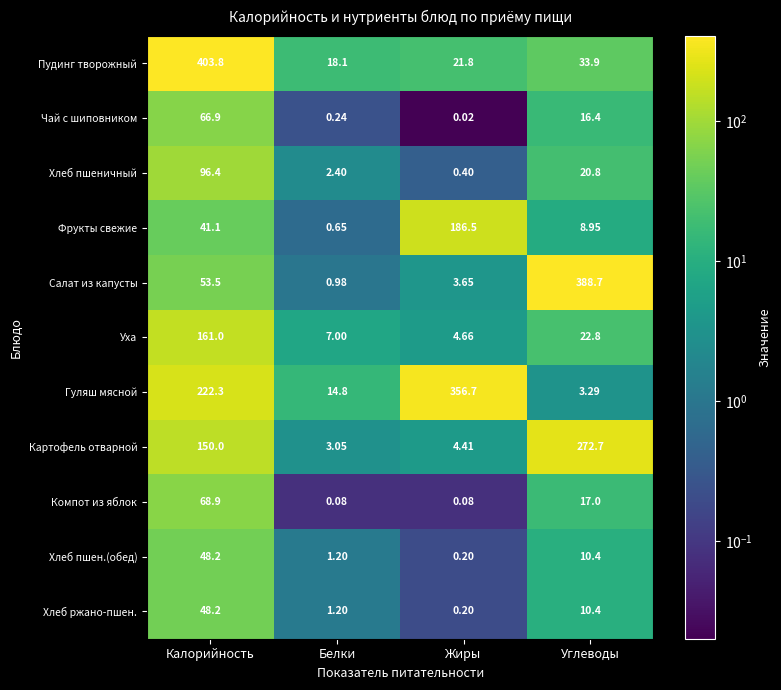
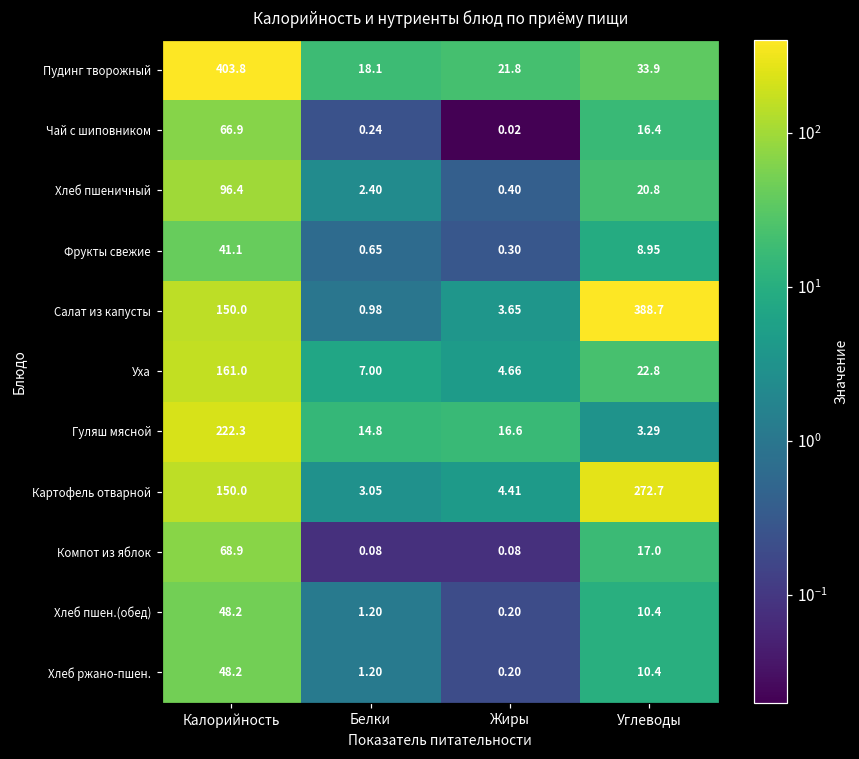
  {
    "Пудинг творожный": {
      "Калорийность": 403.8,
      "Белки": 18.1,
      "Жиры": 21.8,
      "Углеводы": 33.9
    },
    "Чай с шиповником": {
      "Калорийность": 66.9,
      "Белки": 0.24,
      "Жиры": 0.02,
      "Углеводы": 16.4
    },
    "Хлеб пшеничный": {
      "Калорийность": 96.4,
      "Белки": 2.40,
      "Жиры": 0.40,
      "Углеводы": 20.8
    },
    "Фрукты свежие": {
      "Калорийность": 41.1,
      "Белки": 0.65,
-     "Жиры": 186.5,
+     "Жиры": 0.30,
      "Углеводы": 8.95
    },
    "Салат из капусты": {
-     "Калорийность": 53.5,
+     "Калорийность": 150.0,
      "Белки": 0.98,
      "Жиры": 3.65,
      "Углеводы": 388.7
    },
    "Уха": {
      "Калорийность": 161.0,
      "Белки": 7.00,
      "Жиры": 4.66,
      "Углеводы": 22.8
    },
    "Гуляш мясной": {
      "Калорийность": 222.3,
      "Белки": 14.8,
-     "Жиры": 356.7,
+     "Жиры": 16.6,
      "Углеводы": 3.29
    },
    "Картофель отварной": {
      "Калорийность": 150.0,
      "Белки": 3.05,
      "Жиры": 4.41,
      "Углеводы": 272.7
    },
    "Компот из яблок": {
      "Калорийность": 68.9,
      "Белки": 0.08,
      "Жиры": 0.08,
      "Углеводы": 17.0
    },
    "Хлеб пшен.(обед)": {
      "Калорийность": 48.2,
      "Белки": 1.20,
      "Жиры": 0.20,
      "Углеводы": 10.4
    },
    "Хлеб ржано-пшен.": {
      "Калорийность": 48.2,
      "Белки": 1.20,
      "Жиры": 0.20,
      "Углеводы": 10.4
    }
  }
